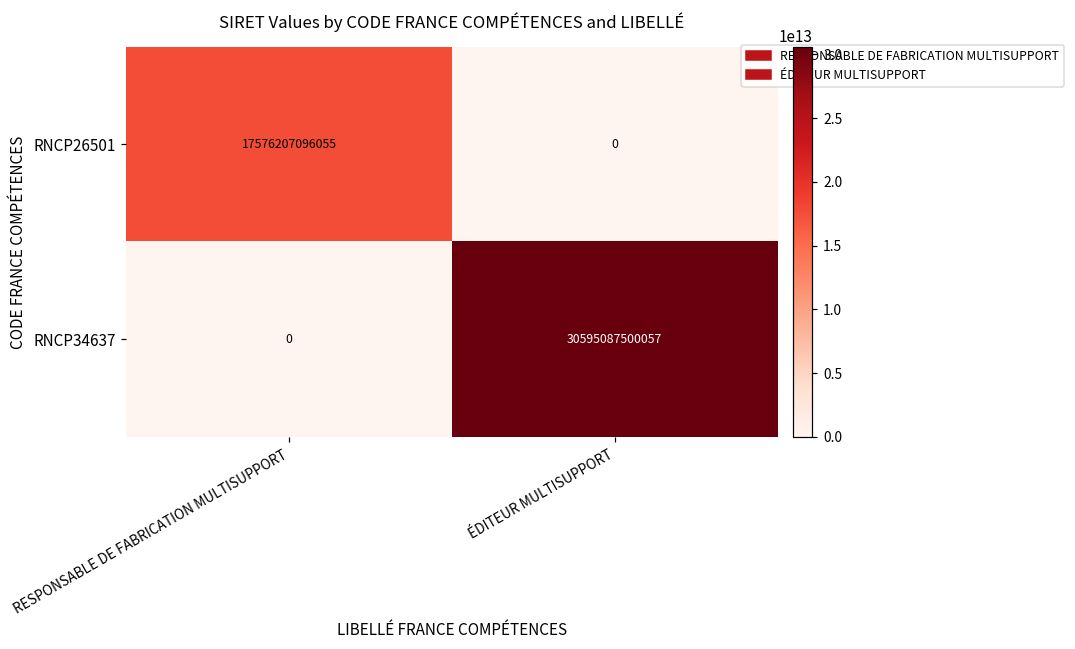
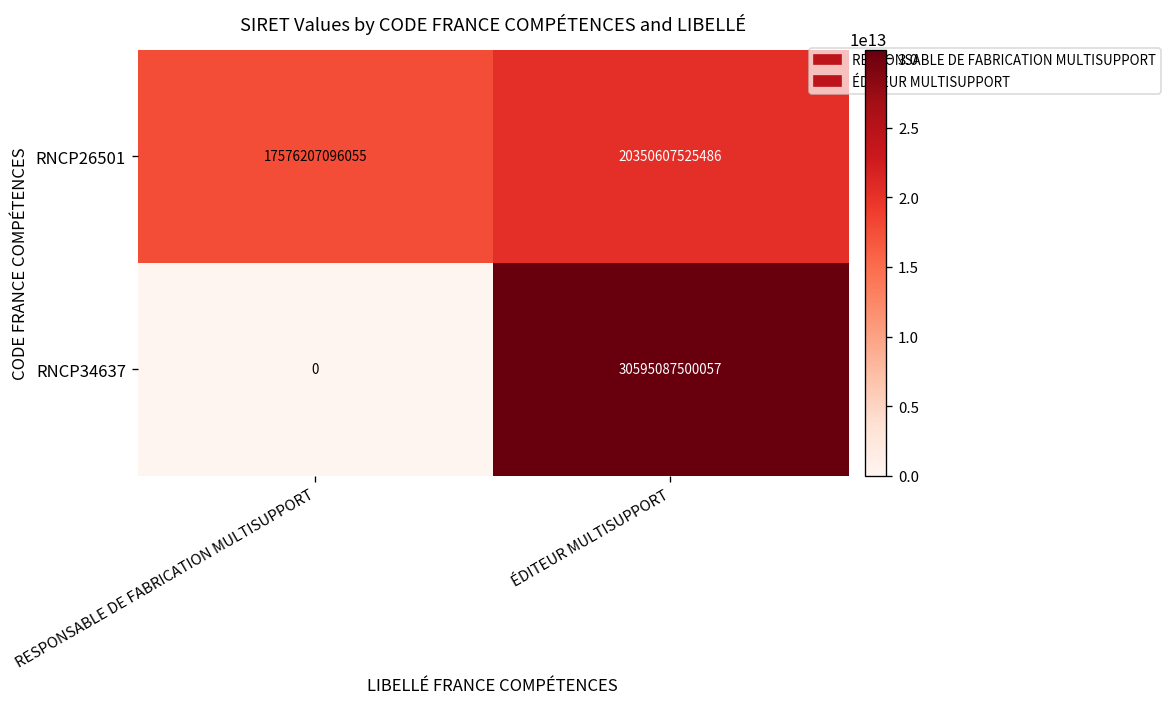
  {
    "RNCP26501": {
      "RESPONSABLE DE FABRICATION MULTISUPPORT": 17576207096055,
-     "ÉDITEUR MULTISUPPORT": 0
+     "ÉDITEUR MULTISUPPORT": 20350607525486
    },
    "RNCP34637": {
      "RESPONSABLE DE FABRICATION MULTISUPPORT": 0,
      "ÉDITEUR MULTISUPPORT": 30595087500057
    }
  }
